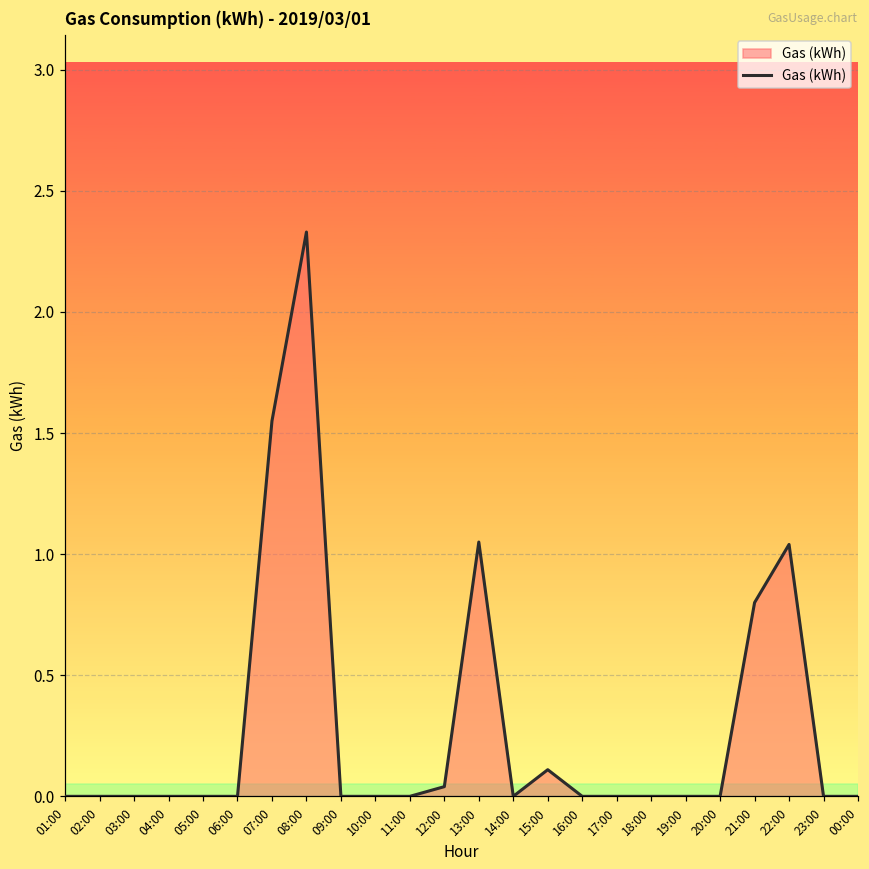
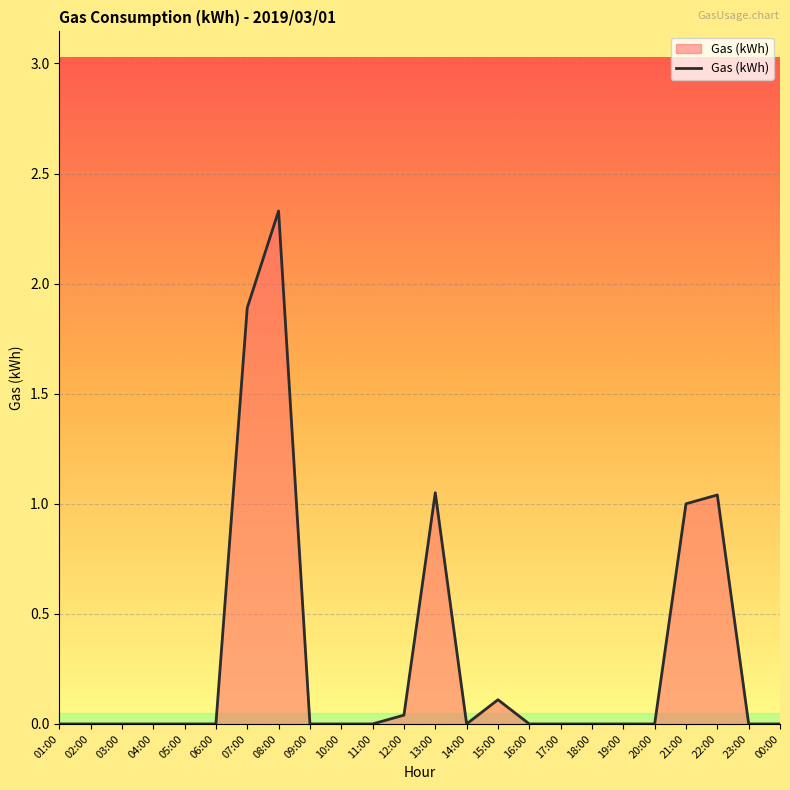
  {
-   "07:00": 1.55,
+   "07:00": 1.89,
    "08:00": 2.33,
    "13:00": 1.05,
    "15:00": 0.11,
-   "21:00": 0.8,
+   "21:00": 1.0,
    "22:00": 1.04
  }
